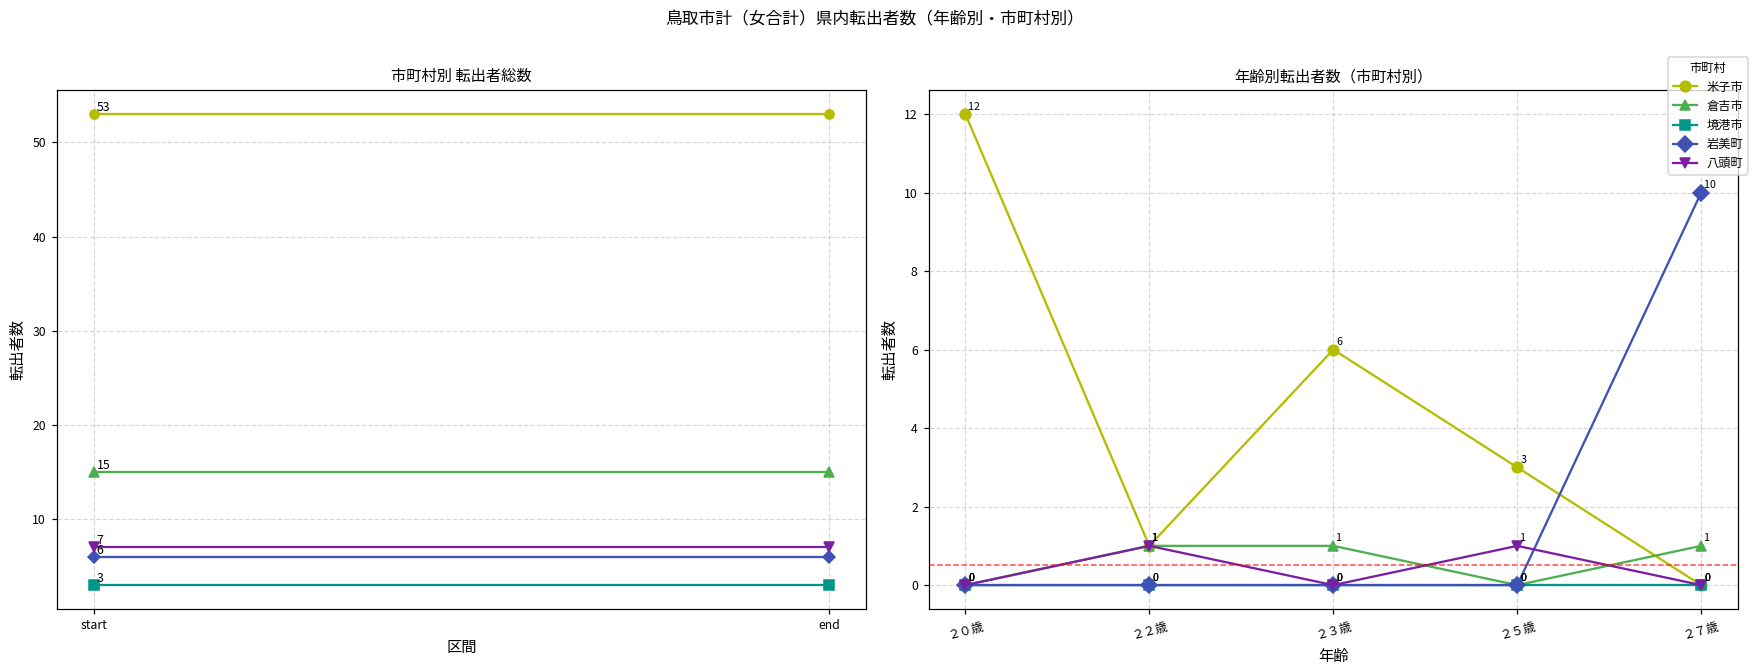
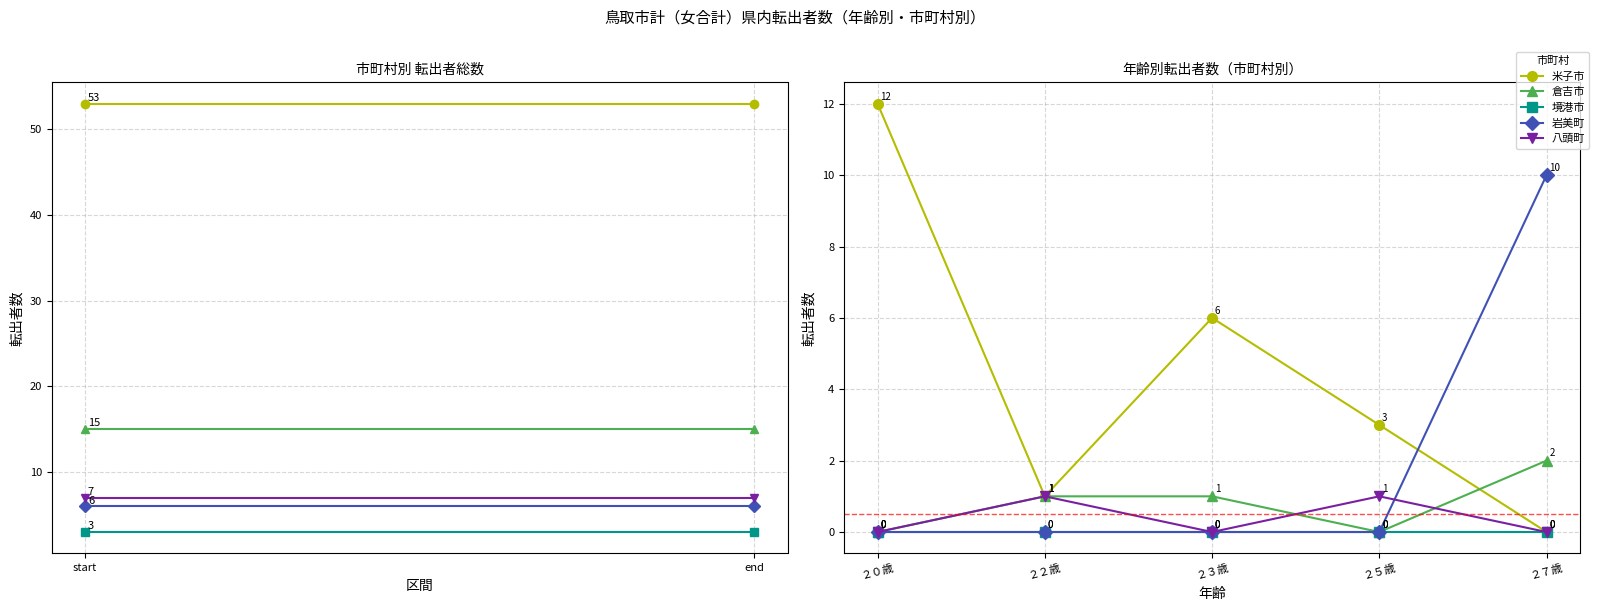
  {
    "市町村別 転出者総数": {
      "米子市": {
        "start": 53
      },
      "倉吉市": {
        "start": 15
      },
      "境港市": {
        "start": 3
      },
      "岩美町": {
        "start": 6
      },
      "八頭町": {
        "start": 7
      }
    },
    "年齢別転出者数（市町村別）": {
      "米子市": {
        "２０歳": 12,
        "２３歳": 6,
        "２５歳": 3
      },
      "倉吉市": {
        "２３歳": 1,
-       "２７歳": 1
+       "２７歳": 2
      },
      "岩美町": {
        "２７歳": 10
      },
      "八頭町": {
        "２５歳": 1
      }
    }
  }
